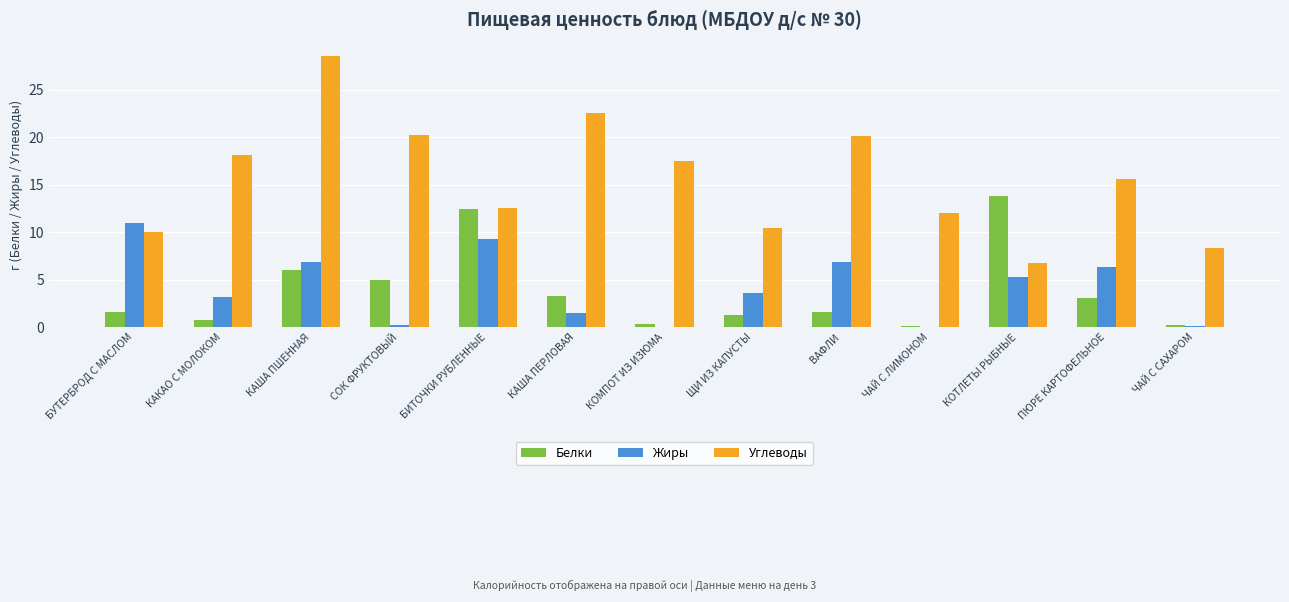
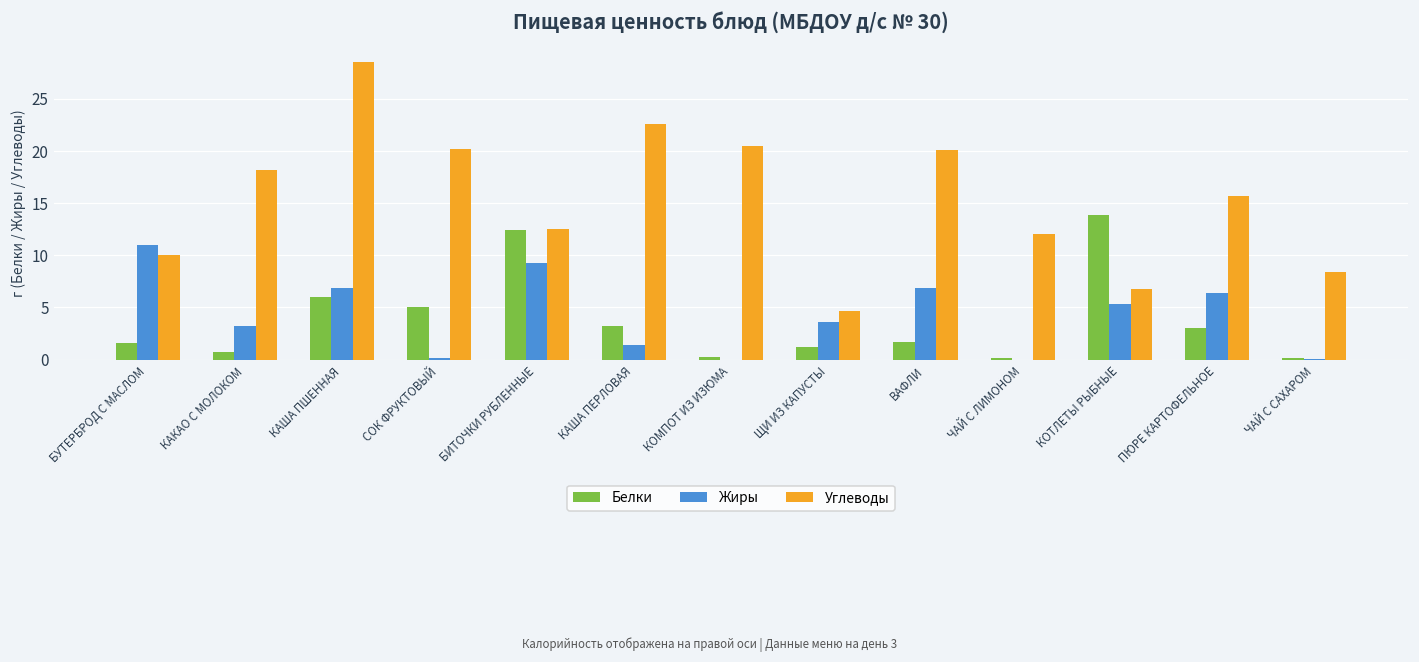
  {
    "Белки": {
      "БУТЕРБРОД С МАСЛОМ": 2,
      "КАКАО С МОЛОКОМ": 1,
      "КАША ПШЕННАЯ": 6,
      "СОК ФРУКТОВЫЙ": 5,
      "БИТОЧКИ РУБЛЕННЫЕ": 12,
      "КАША ПЕРЛОВАЯ": 3,
      "КОМПОТ ИЗ ИЗЮМА": 0,
      "ЩИ ИЗ КАПУСТЫ": 1,
      "ВАФЛИ": 2,
      "КОТЛЕТЫ РЫБНЫЕ": 14,
      "ПЮРЕ КАРТОФЕЛЬНОЕ": 3
    },
    "Жиры": {
      "БУТЕРБРОД С МАСЛОМ": 11,
      "КАКАО С МОЛОКОМ": 3,
      "КАША ПШЕННАЯ": 7,
      "БИТОЧКИ РУБЛЕННЫЕ": 9,
      "КАША ПЕРЛОВАЯ": 1,
      "ЩИ ИЗ КАПУСТЫ": 4,
      "ВАФЛИ": 7,
      "КОТЛЕТЫ РЫБНЫЕ": 5,
      "ПЮРЕ КАРТОФЕЛЬНОЕ": 6
    },
    "Углеводы": {
      "БУТЕРБРОД С МАСЛОМ": 10,
      "КАКАО С МОЛОКОМ": 18,
      "КАША ПШЕННАЯ": 29,
      "СОК ФРУКТОВЫЙ": 20,
      "БИТОЧКИ РУБЛЕННЫЕ": 13,
      "КАША ПЕРЛОВАЯ": 23,
-     "КОМПОТ ИЗ ИЗЮМА": 18,
-     "ЩИ ИЗ КАПУСТЫ": 10,
+     "КОМПОТ ИЗ ИЗЮМА": 21,
+     "ЩИ ИЗ КАПУСТЫ": 5,
      "ВАФЛИ": 20,
      "ЧАЙ С ЛИМОНОМ": 12,
      "КОТЛЕТЫ РЫБНЫЕ": 7,
      "ПЮРЕ КАРТОФЕЛЬНОЕ": 16,
      "ЧАЙ С САХАРОМ": 8
    }
  }
